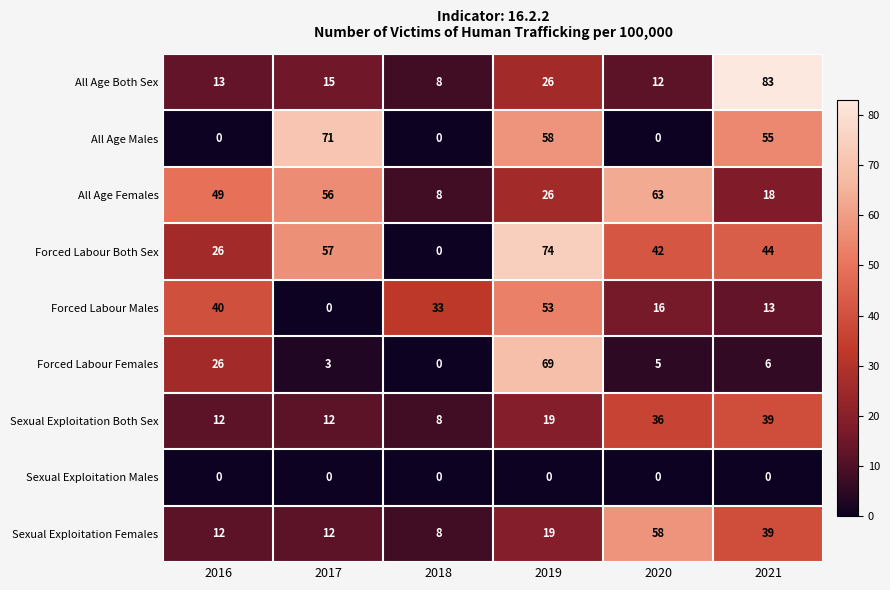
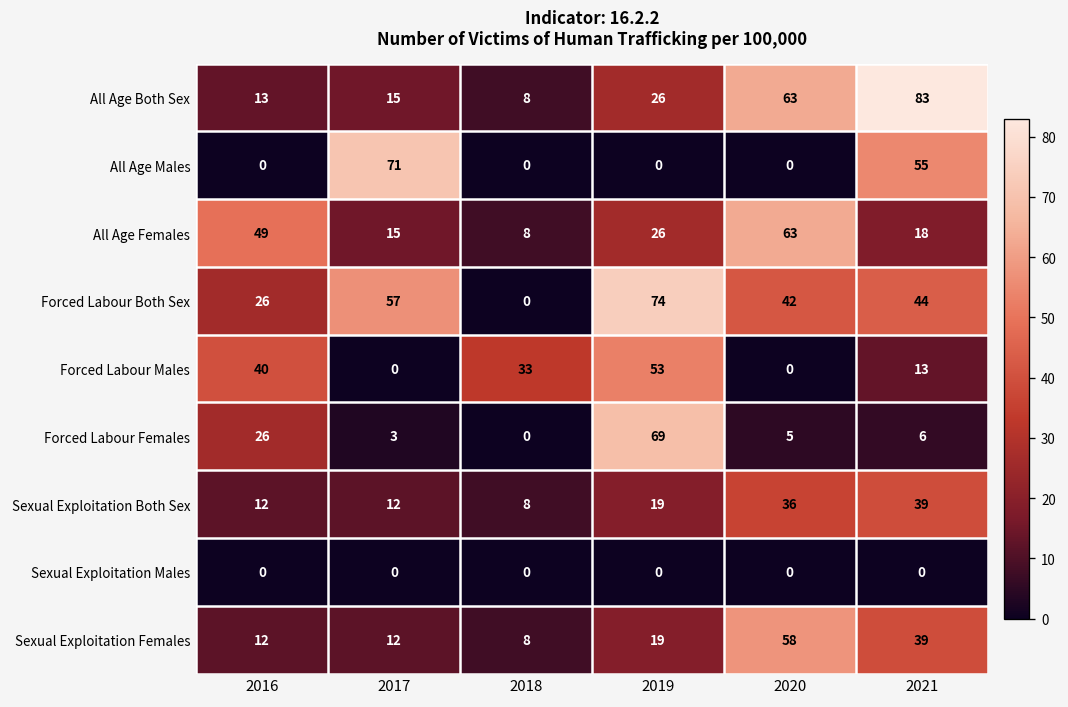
  {
    "All Age Both Sex": {
      "2016": 13,
      "2017": 15,
      "2018": 8,
      "2019": 26,
-     "2020": 12,
+     "2020": 63,
      "2021": 83
    },
    "All Age Males": {
      "2016": 0,
      "2017": 71,
      "2018": 0,
-     "2019": 58,
+     "2019": 0,
      "2020": 0,
      "2021": 55
    },
    "All Age Females": {
      "2016": 49,
-     "2017": 56,
+     "2017": 15,
      "2018": 8,
      "2019": 26,
      "2020": 63,
      "2021": 18
    },
    "Forced Labour Both Sex": {
      "2016": 26,
      "2017": 57,
      "2018": 0,
      "2019": 74,
      "2020": 42,
      "2021": 44
    },
    "Forced Labour Males": {
      "2016": 40,
      "2017": 0,
      "2018": 33,
      "2019": 53,
-     "2020": 16,
+     "2020": 0,
      "2021": 13
    },
    "Forced Labour Females": {
      "2016": 26,
      "2017": 3,
      "2018": 0,
      "2019": 69,
      "2020": 5,
      "2021": 6
    },
    "Sexual Exploitation Both Sex": {
      "2016": 12,
      "2017": 12,
      "2018": 8,
      "2019": 19,
      "2020": 36,
      "2021": 39
    },
    "Sexual Exploitation Males": {
      "2016": 0,
      "2017": 0,
      "2018": 0,
      "2019": 0,
      "2020": 0,
      "2021": 0
    },
    "Sexual Exploitation Females": {
      "2016": 12,
      "2017": 12,
      "2018": 8,
      "2019": 19,
      "2020": 58,
      "2021": 39
    }
  }
